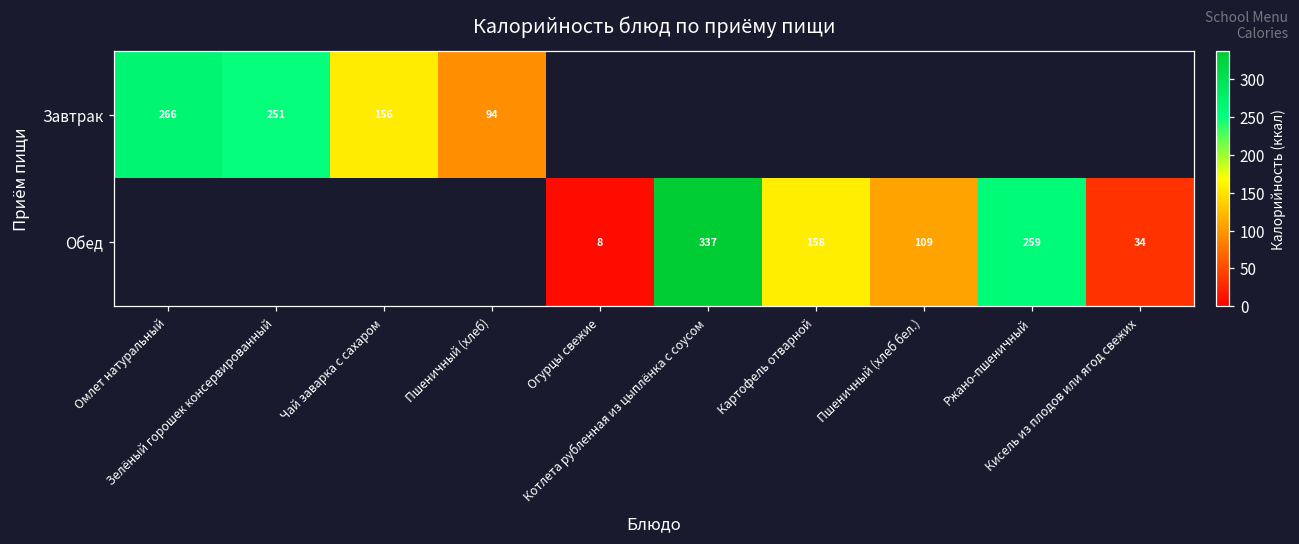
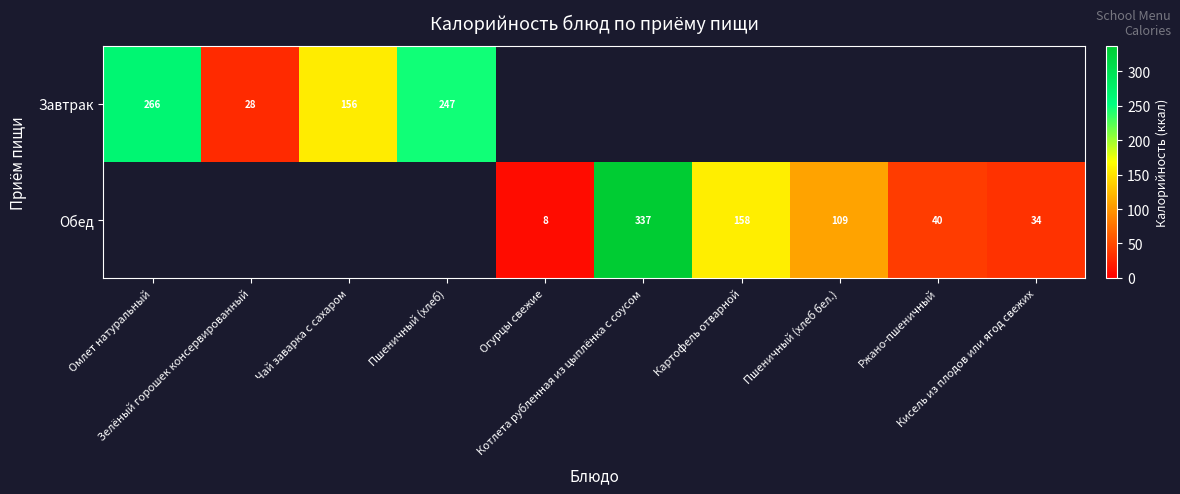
  {
    "Завтрак": {
      "Омлет натуральный": 266,
-     "Зелёный горошек консервированный": 251,
+     "Зелёный горошек консервированный": 28,
      "Чай заварка с сахаром": 156,
-     "Пшеничный (хлеб)": 94
+     "Пшеничный (хлеб)": 247
    },
    "Обед": {
      "Огурцы свежие": 8,
      "Котлета рубленная из цыплёнка с соусом": 337,
      "Картофель отварной": 158,
      "Пшеничный (хлеб бел.)": 109,
-     "Ржано-пшеничный": 259,
+     "Ржано-пшеничный": 40,
      "Кисель из плодов или ягод свежих": 34
    }
  }
